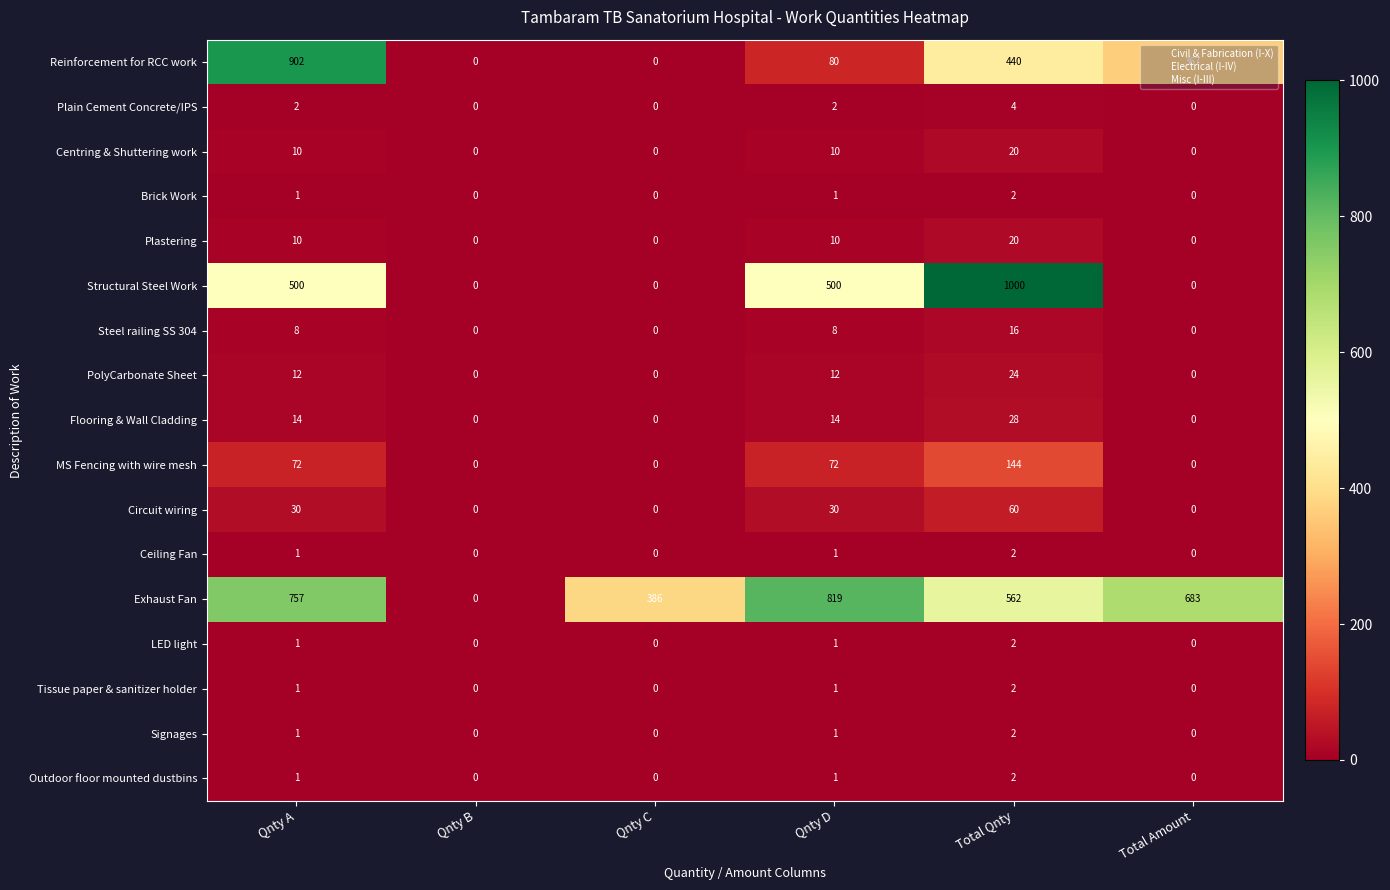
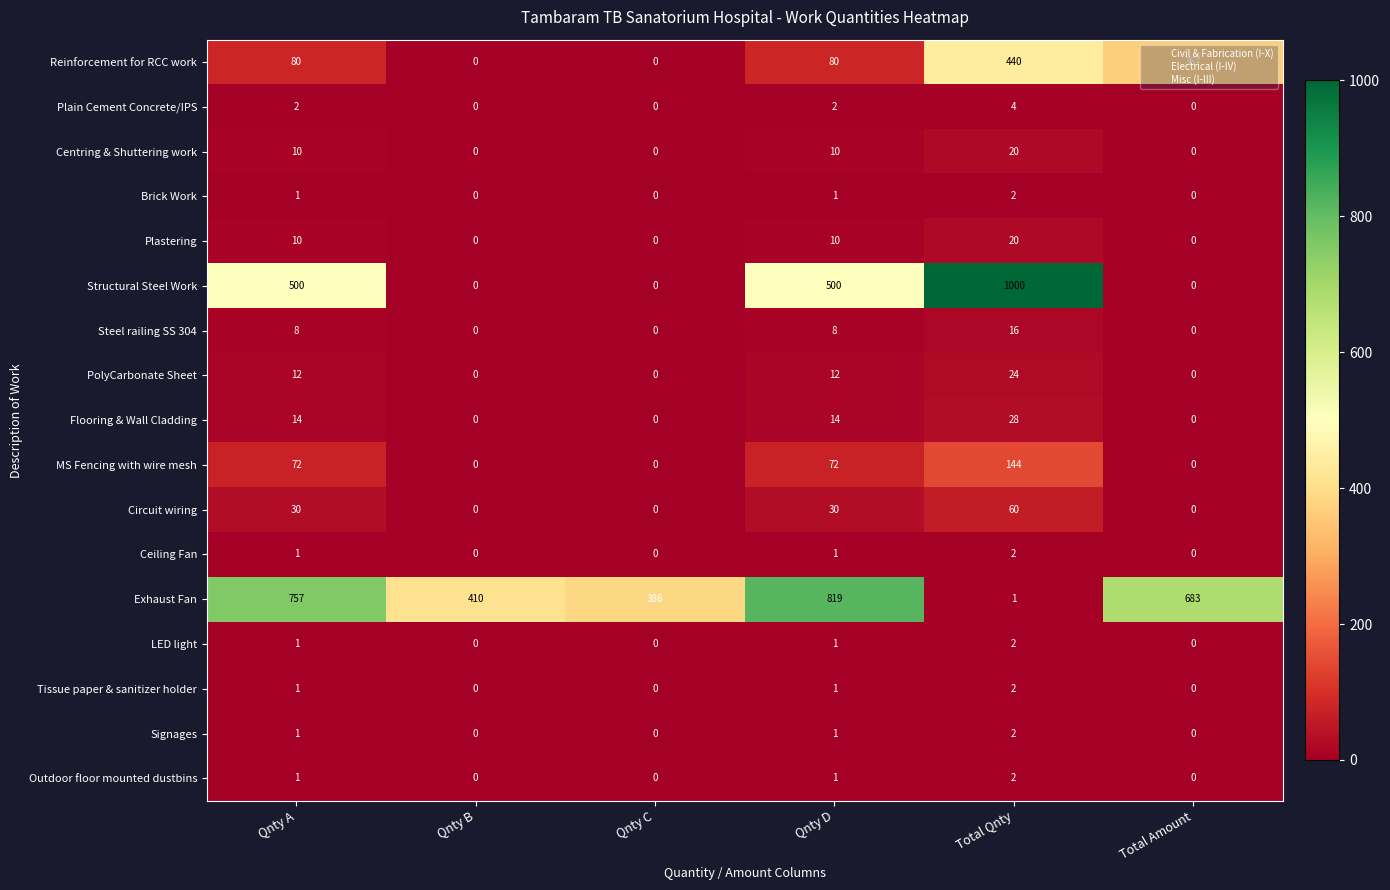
  {
    "Reinforcement for RCC work": {
-     "Qnty A": 902,
+     "Qnty A": 80,
      "Qnty B": 0,
      "Qnty C": 0,
      "Qnty D": 80,
      "Total Qnty": 440
    },
    "Plain Cement Concrete/IPS": {
      "Qnty A": 2,
      "Qnty B": 0,
      "Qnty C": 0,
      "Qnty D": 2,
      "Total Qnty": 4,
      "Total Amount": 0
    },
    "Centring & Shuttering work": {
      "Qnty A": 10,
      "Qnty B": 0,
      "Qnty C": 0,
      "Qnty D": 10,
      "Total Qnty": 20,
      "Total Amount": 0
    },
    "Brick Work": {
      "Qnty A": 1,
      "Qnty B": 0,
      "Qnty C": 0,
      "Qnty D": 1,
      "Total Qnty": 2,
      "Total Amount": 0
    },
    "Plastering": {
      "Qnty A": 10,
      "Qnty B": 0,
      "Qnty C": 0,
      "Qnty D": 10,
      "Total Qnty": 20,
      "Total Amount": 0
    },
    "Structural Steel Work": {
      "Qnty A": 500,
      "Qnty B": 0,
      "Qnty C": 0,
      "Qnty D": 500,
      "Total Qnty": 1000,
      "Total Amount": 0
    },
    "Steel railing SS 304": {
      "Qnty A": 8,
      "Qnty B": 0,
      "Qnty C": 0,
      "Qnty D": 8,
      "Total Qnty": 16,
      "Total Amount": 0
    },
    "PolyCarbonate Sheet": {
      "Qnty A": 12,
      "Qnty B": 0,
      "Qnty C": 0,
      "Qnty D": 12,
      "Total Qnty": 24,
      "Total Amount": 0
    },
    "Flooring & Wall Cladding": {
      "Qnty A": 14,
      "Qnty B": 0,
      "Qnty C": 0,
      "Qnty D": 14,
      "Total Qnty": 28,
      "Total Amount": 0
    },
    "MS Fencing with wire mesh": {
      "Qnty A": 72,
      "Qnty B": 0,
      "Qnty C": 0,
      "Qnty D": 72,
      "Total Qnty": 144,
      "Total Amount": 0
    },
    "Circuit wiring": {
      "Qnty A": 30,
      "Qnty B": 0,
      "Qnty C": 0,
      "Qnty D": 30,
      "Total Qnty": 60,
      "Total Amount": 0
    },
    "Ceiling Fan": {
      "Qnty A": 1,
      "Qnty B": 0,
      "Qnty C": 0,
      "Qnty D": 1,
      "Total Qnty": 2,
      "Total Amount": 0
    },
    "Exhaust Fan": {
      "Qnty A": 757,
-     "Qnty B": 0,
+     "Qnty B": 410,
      "Qnty C": 386,
      "Qnty D": 819,
-     "Total Qnty": 562,
+     "Total Qnty": 1,
      "Total Amount": 683
    },
    "LED light": {
      "Qnty A": 1,
      "Qnty B": 0,
      "Qnty C": 0,
      "Qnty D": 1,
      "Total Qnty": 2,
      "Total Amount": 0
    },
    "Tissue paper & sanitizer holder": {
      "Qnty A": 1,
      "Qnty B": 0,
      "Qnty C": 0,
      "Qnty D": 1,
      "Total Qnty": 2,
      "Total Amount": 0
    },
    "Signages": {
      "Qnty A": 1,
      "Qnty B": 0,
      "Qnty C": 0,
      "Qnty D": 1,
      "Total Qnty": 2,
      "Total Amount": 0
    },
    "Outdoor floor mounted dustbins": {
      "Qnty A": 1,
      "Qnty B": 0,
      "Qnty C": 0,
      "Qnty D": 1,
      "Total Qnty": 2,
      "Total Amount": 0
    }
  }
